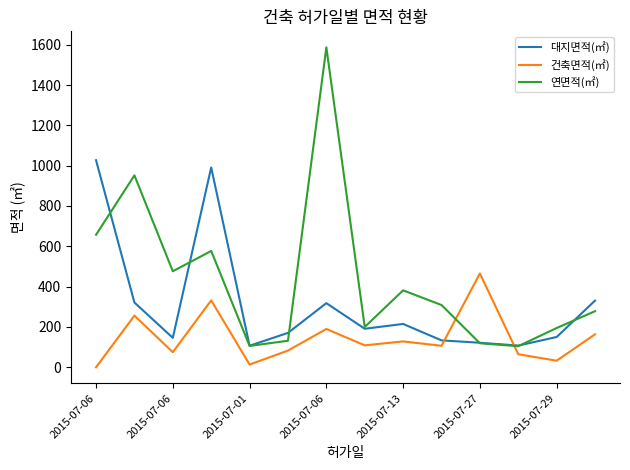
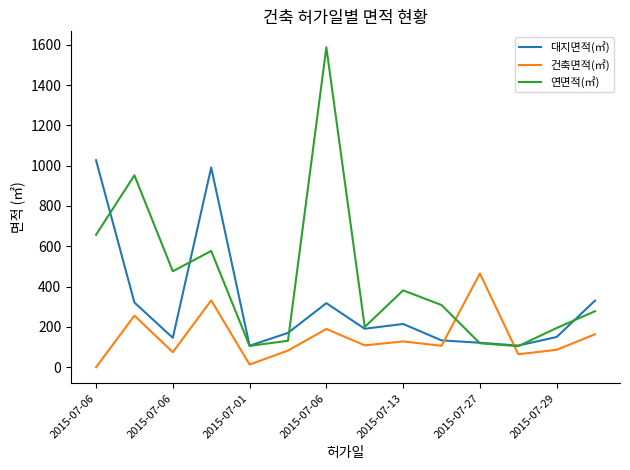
  {
    "대지면적(㎡)": {
      "2015-07-29": 150
    },
    "건축면적(㎡)": {
      "2015-07-01": 10,
      "2015-07-27": 470,
-     "2015-07-29": 30
+     "2015-07-29": 90
    },
    "연면적(㎡)": {
      "2015-07-29": 190
    }
  }
